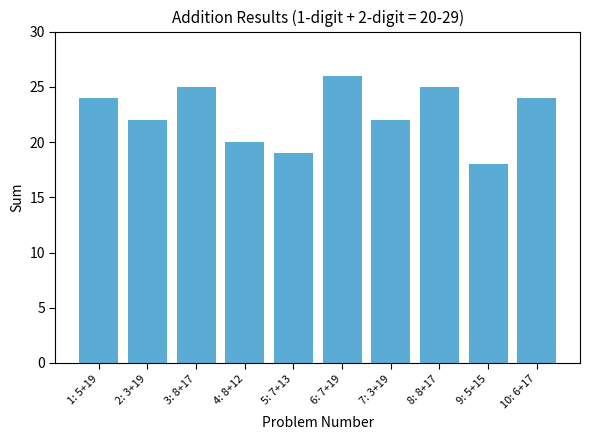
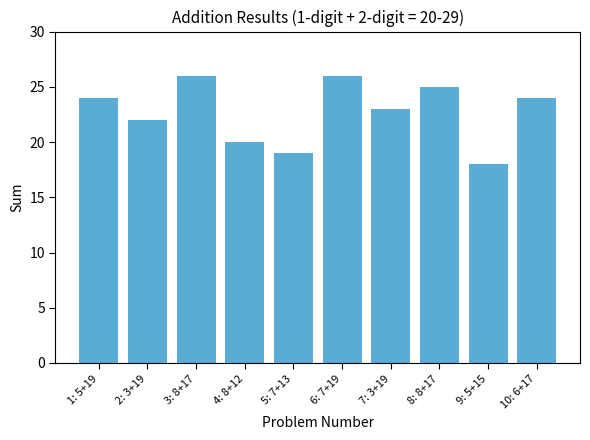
  {
    "1: 5+19": 24,
    "2: 3+19": 22,
-   "3: 8+17": 25,
+   "3: 8+17": 26,
    "4: 8+12": 20,
    "5: 7+13": 19,
    "6: 7+19": 26,
-   "7: 3+19": 22,
+   "7: 3+19": 23,
    "8: 8+17": 25,
    "9: 5+15": 18,
    "10: 6+17": 24
  }
